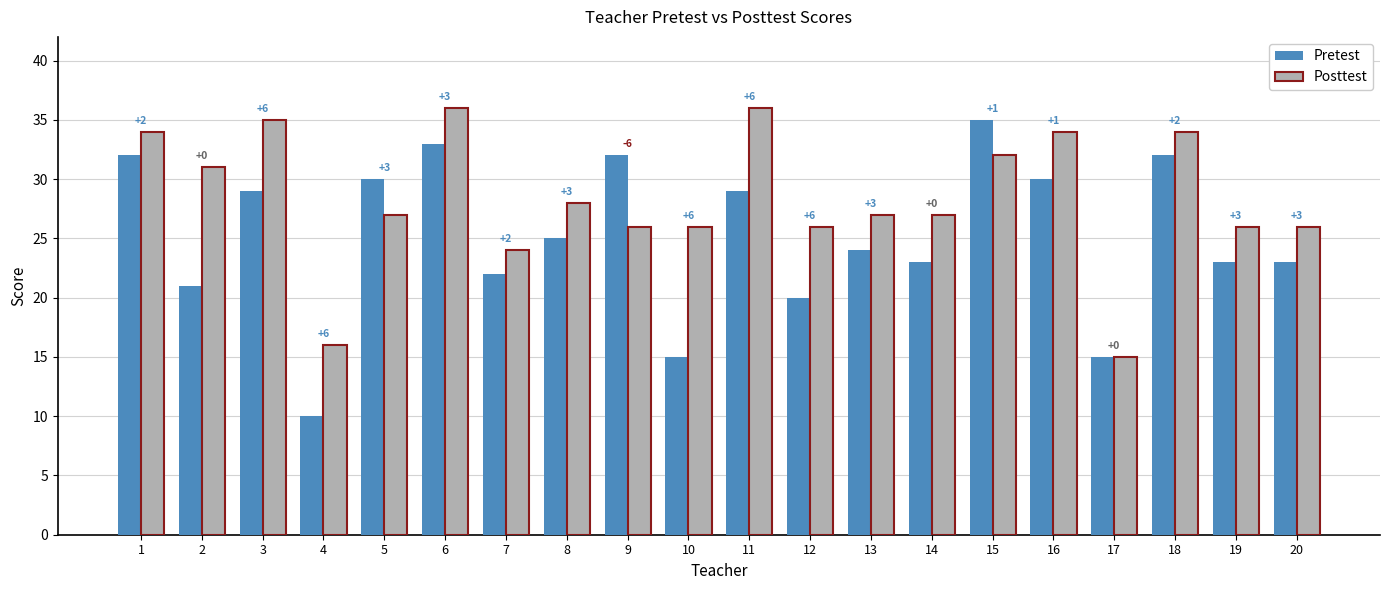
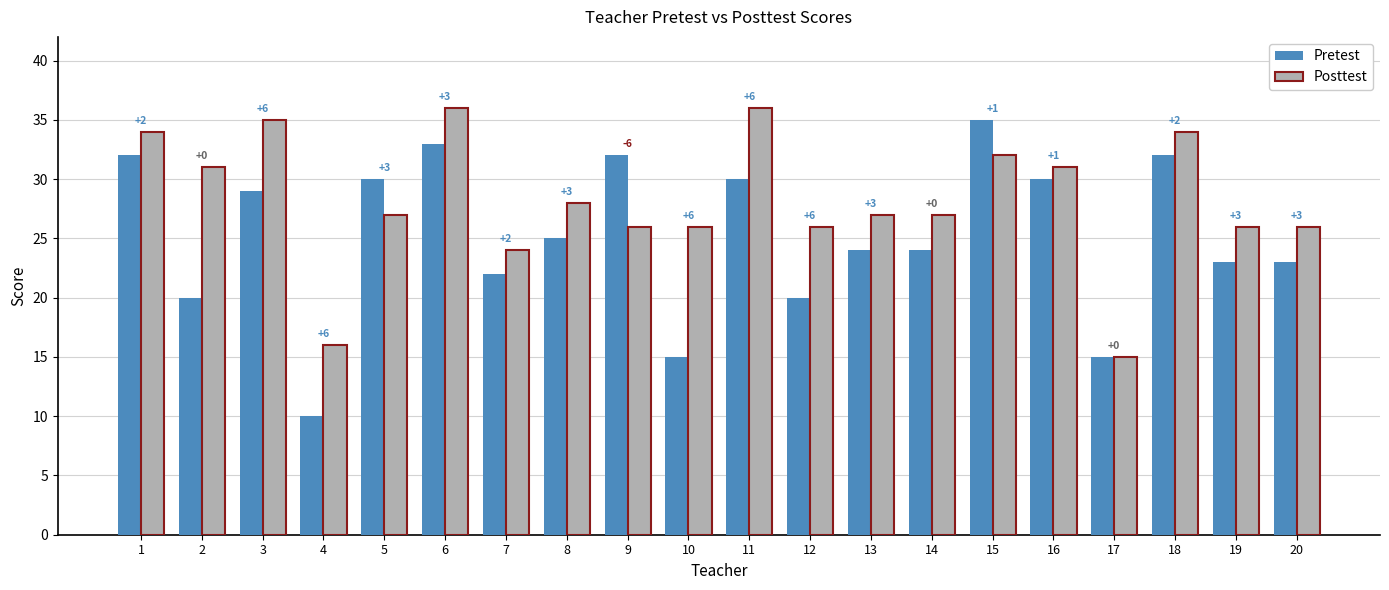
  {
    "Pretest": {
      "1": 32,
-     "2": 21,
+     "2": 20,
      "3": 29,
      "4": 10,
      "6": 33,
      "7": 22,
      "8": 25,
      "10": 15,
-     "11": 29,
+     "11": 30,
      "12": 20,
      "13": 24,
-     "14": 23,
+     "14": 24,
      "16": 30,
      "18": 32,
      "19": 23,
      "20": 23
    },
    "Posttest": {
      "5": 27,
      "9": 26,
      "15": 32,
-     "16": 34
+     "16": 31
    }
  }
